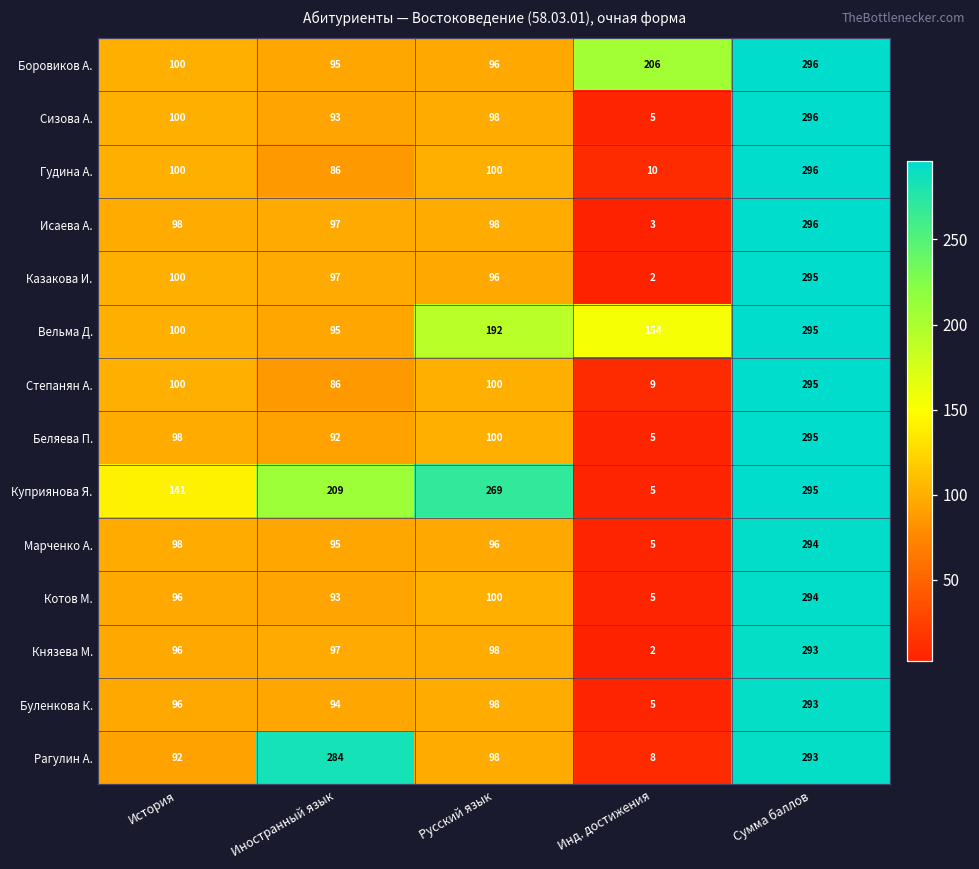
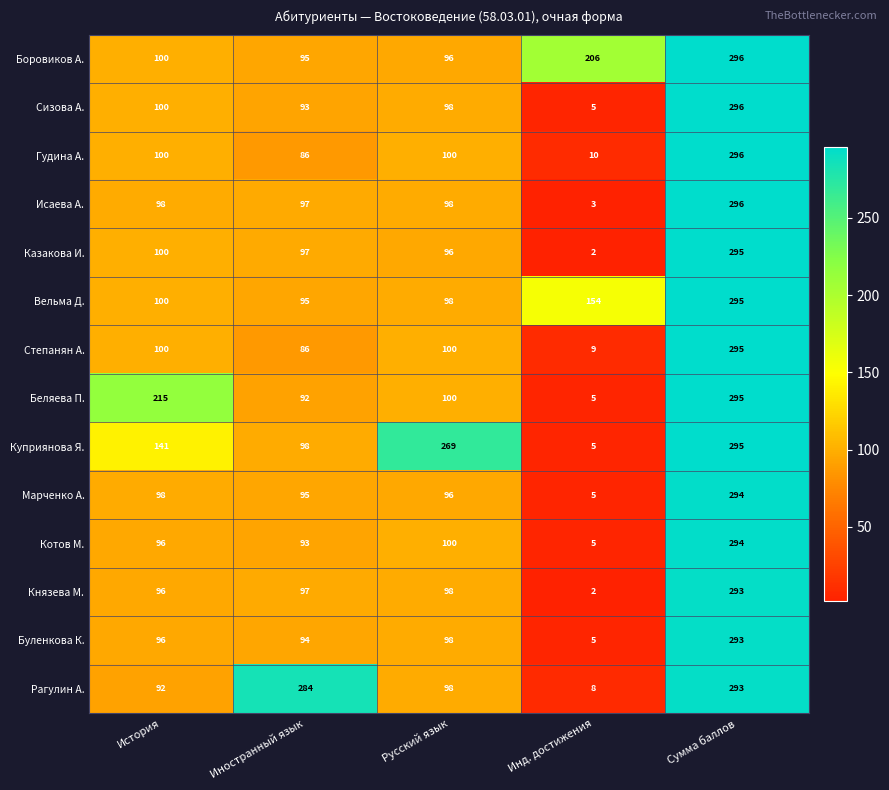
  {
    "Боровиков А.": {
      "История": 100,
      "Иностранный язык": 95,
      "Русский язык": 96,
      "Инд. достижения": 206,
      "Сумма баллов": 296
    },
    "Сизова А.": {
      "История": 100,
      "Иностранный язык": 93,
      "Русский язык": 98,
      "Инд. достижения": 5,
      "Сумма баллов": 296
    },
    "Гудина А.": {
      "История": 100,
      "Иностранный язык": 86,
      "Русский язык": 100,
      "Инд. достижения": 10,
      "Сумма баллов": 296
    },
    "Исаева А.": {
      "История": 98,
      "Иностранный язык": 97,
      "Русский язык": 98,
      "Инд. достижения": 3,
      "Сумма баллов": 296
    },
    "Казакова И.": {
      "История": 100,
      "Иностранный язык": 97,
      "Русский язык": 96,
      "Инд. достижения": 2,
      "Сумма баллов": 295
    },
    "Вельма Д.": {
      "История": 100,
      "Иностранный язык": 95,
-     "Русский язык": 192,
+     "Русский язык": 98,
      "Инд. достижения": 154,
      "Сумма баллов": 295
    },
    "Степанян А.": {
      "История": 100,
      "Иностранный язык": 86,
      "Русский язык": 100,
      "Инд. достижения": 9,
      "Сумма баллов": 295
    },
    "Беляева П.": {
-     "История": 98,
+     "История": 215,
      "Иностранный язык": 92,
      "Русский язык": 100,
      "Инд. достижения": 5,
      "Сумма баллов": 295
    },
    "Куприянова Я.": {
      "История": 141,
-     "Иностранный язык": 209,
+     "Иностранный язык": 98,
      "Русский язык": 269,
      "Инд. достижения": 5,
      "Сумма баллов": 295
    },
    "Марченко А.": {
      "История": 98,
      "Иностранный язык": 95,
      "Русский язык": 96,
      "Инд. достижения": 5,
      "Сумма баллов": 294
    },
    "Котов М.": {
      "История": 96,
      "Иностранный язык": 93,
      "Русский язык": 100,
      "Инд. достижения": 5,
      "Сумма баллов": 294
    },
    "Князева М.": {
      "История": 96,
      "Иностранный язык": 97,
      "Русский язык": 98,
      "Инд. достижения": 2,
      "Сумма баллов": 293
    },
    "Буленкова К.": {
      "История": 96,
      "Иностранный язык": 94,
      "Русский язык": 98,
      "Инд. достижения": 5,
      "Сумма баллов": 293
    },
    "Рагулин А.": {
      "История": 92,
      "Иностранный язык": 284,
      "Русский язык": 98,
      "Инд. достижения": 8,
      "Сумма баллов": 293
    }
  }
